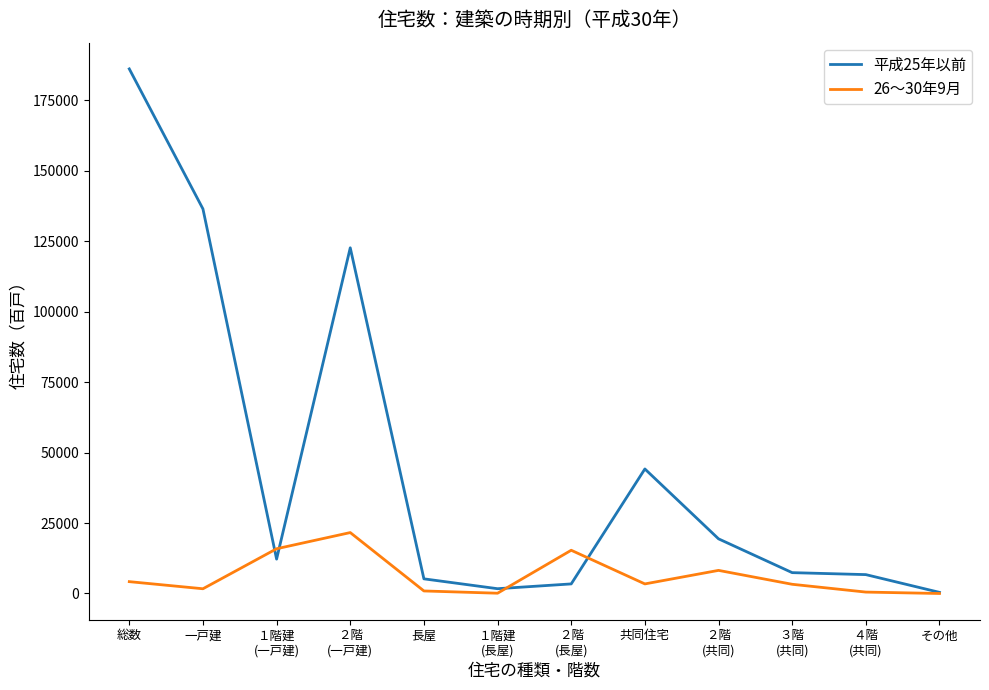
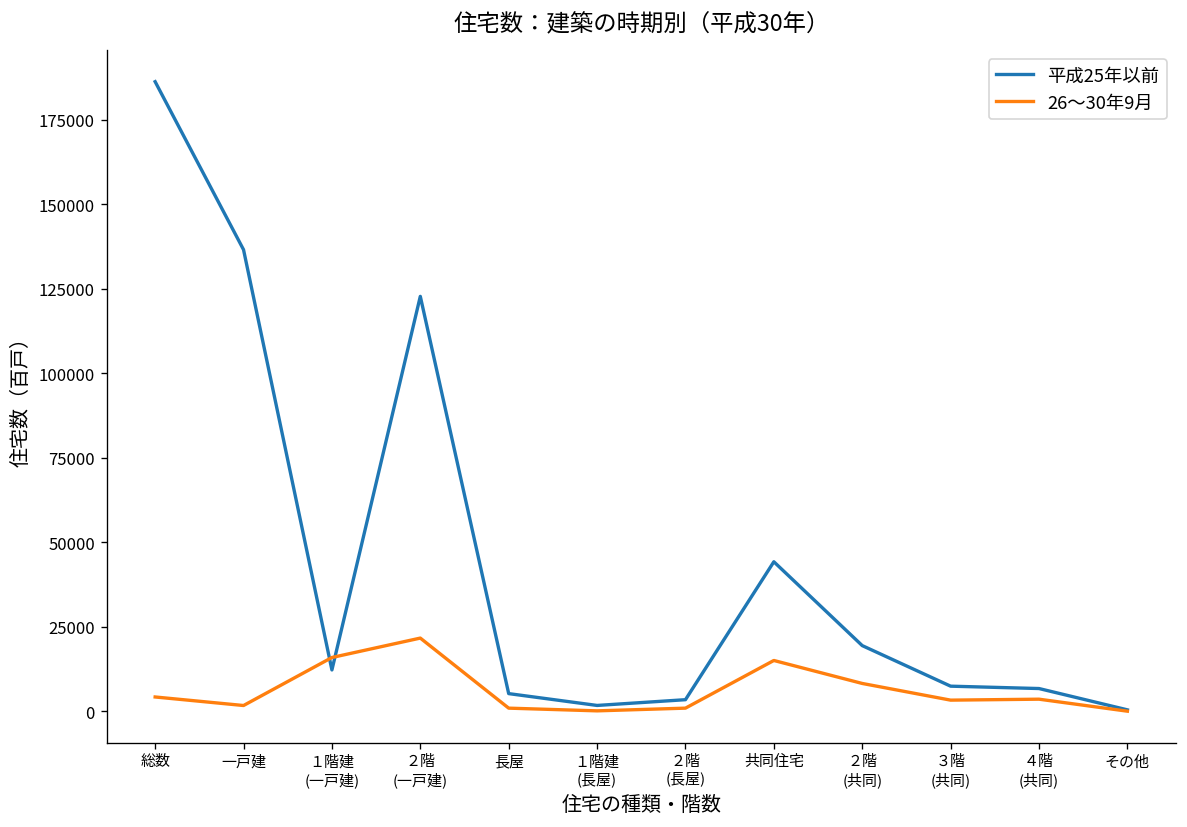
  {
    "平成25年以前": {
      "総数": 186000,
      "一戸建": 137000,
      "１階建 (一戸建)": 12000,
      "２階 (一戸建)": 123000,
      "長屋": 5000,
      "１階建 (長屋)": 2000,
      "２階 (長屋)": 3000,
      "共同住宅": 44000,
      "２階 (共同)": 19000,
      "３階 (共同)": 7000,
      "４階 (共同)": 7000
    },
    "26～30年9月": {
      "総数": 4000,
      "一戸建": 2000,
      "１階建 (一戸建)": 16000,
      "２階 (一戸建)": 22000,
      "長屋": 1000,
      "１階建 (長屋)": 0,
-     "２階 (長屋)": 15000,
-     "共同住宅": 3000,
+     "２階 (長屋)": 1000,
+     "共同住宅": 15000,
      "２階 (共同)": 8000,
      "３階 (共同)": 3000,
-     "４階 (共同)": 1000
+     "４階 (共同)": 4000
    }
  }
